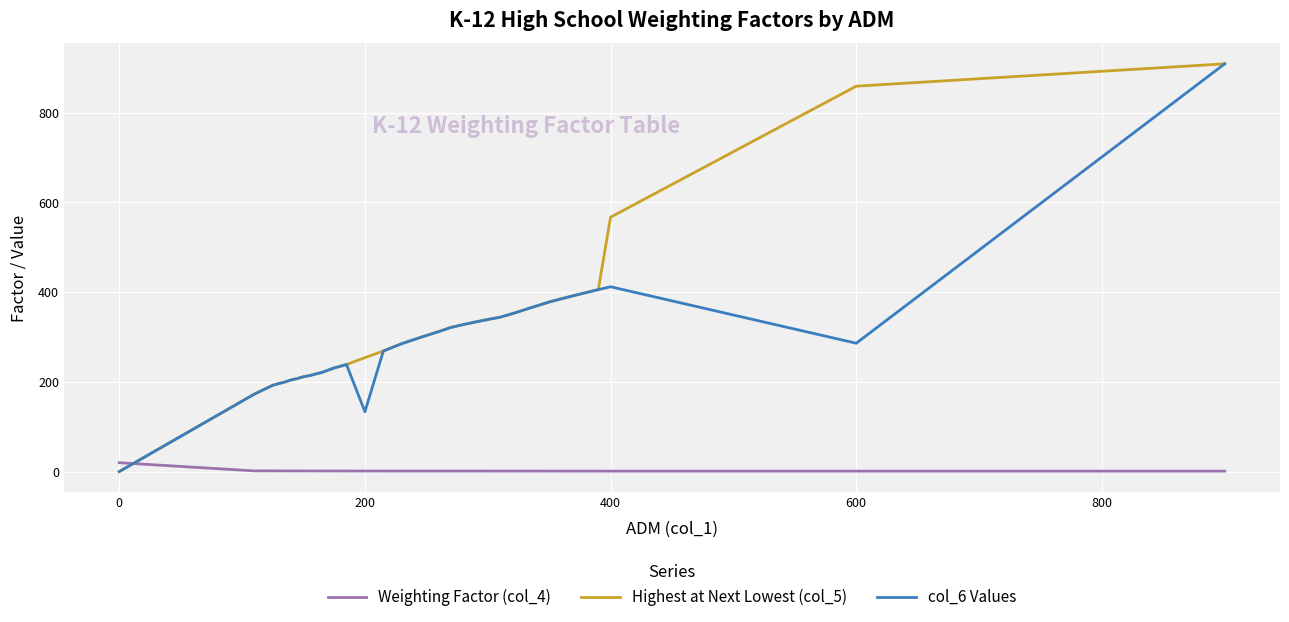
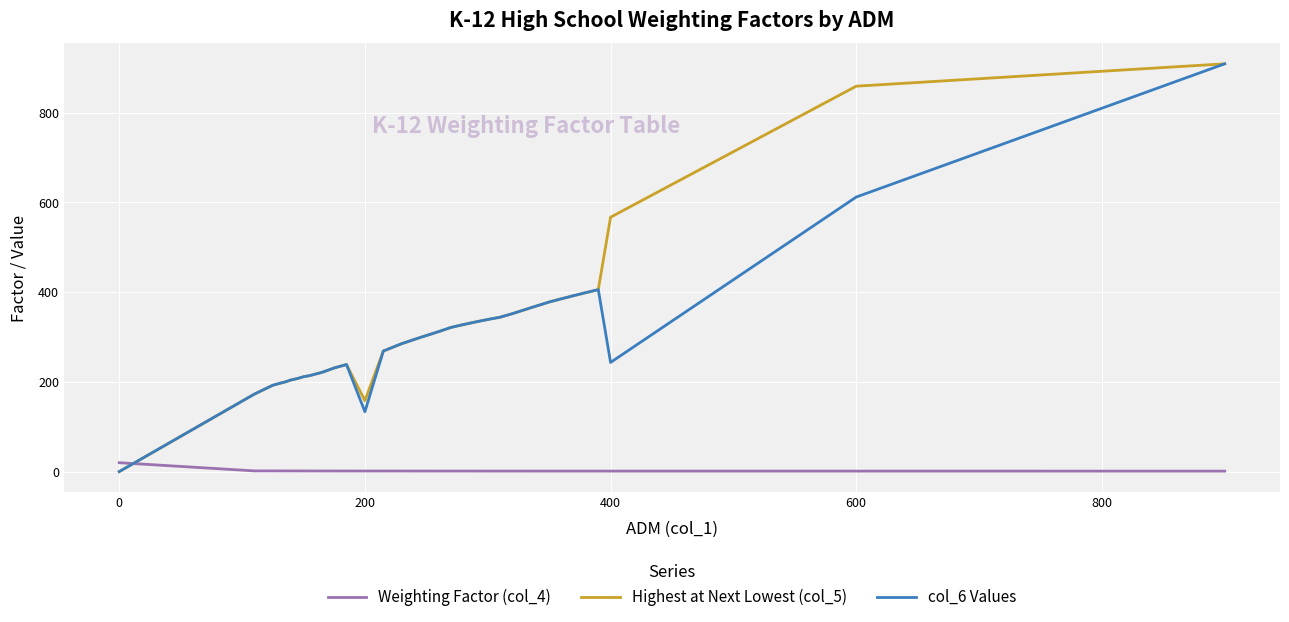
  {
    "Weighting Factor (col_4)": {
      "0": 20,
      "200": 0,
      "400": 0,
      "600": 0
    },
    "Highest at Next Lowest (col_5)": {
-     "200": 250,
+     "200": 160,
      "400": 570,
      "600": 860
    },
    "col_6 Values": {
      "200": 130,
-     "400": 410,
-     "600": 290
+     "400": 240,
+     "600": 610
    }
  }
